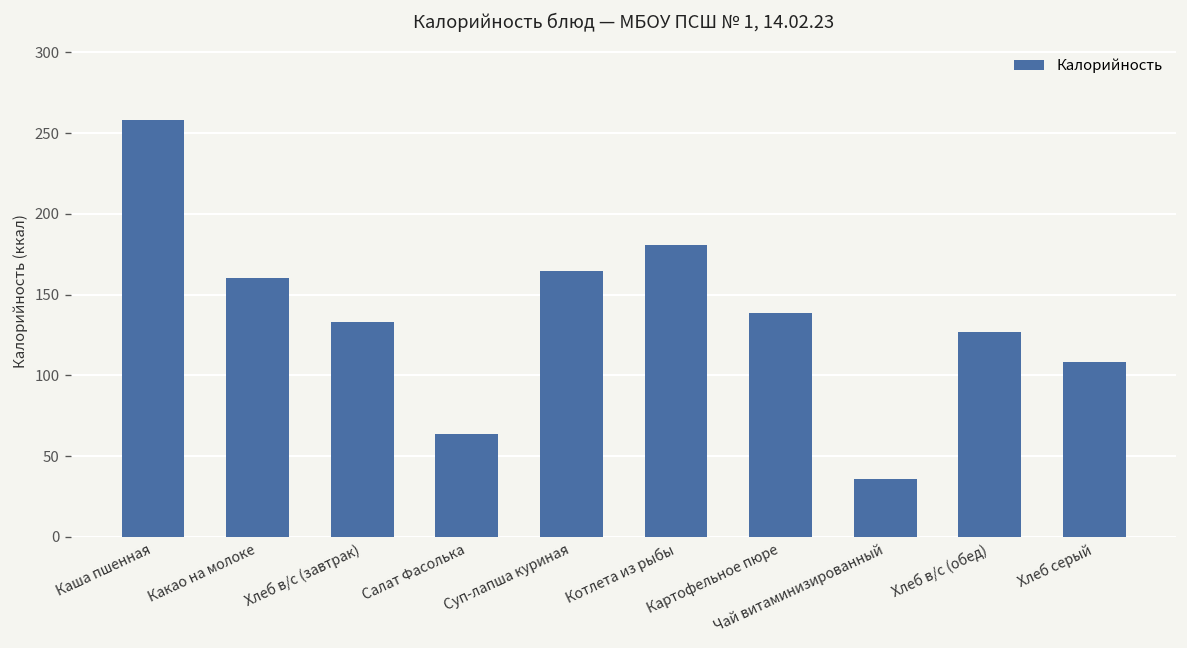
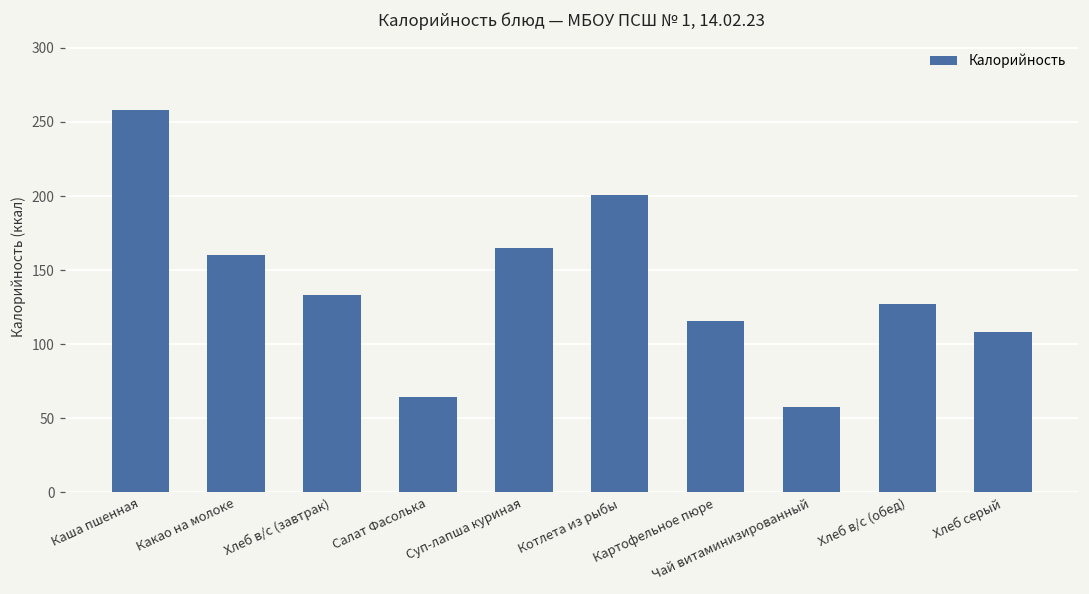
  {
    "Каша пшенная": 258,
    "Какао на молоке": 160,
    "Хлеб в/с (завтрак)": 133,
    "Салат Фасолька": 64,
    "Суп-лапша куриная": 165,
-   "Котлета из рыбы": 181,
-   "Картофельное пюре": 139,
-   "Чай витаминизированный": 36,
+   "Котлета из рыбы": 201,
+   "Картофельное пюре": 116,
+   "Чай витаминизированный": 58,
    "Хлеб в/с (обед)": 127,
    "Хлеб серый": 108
  }
